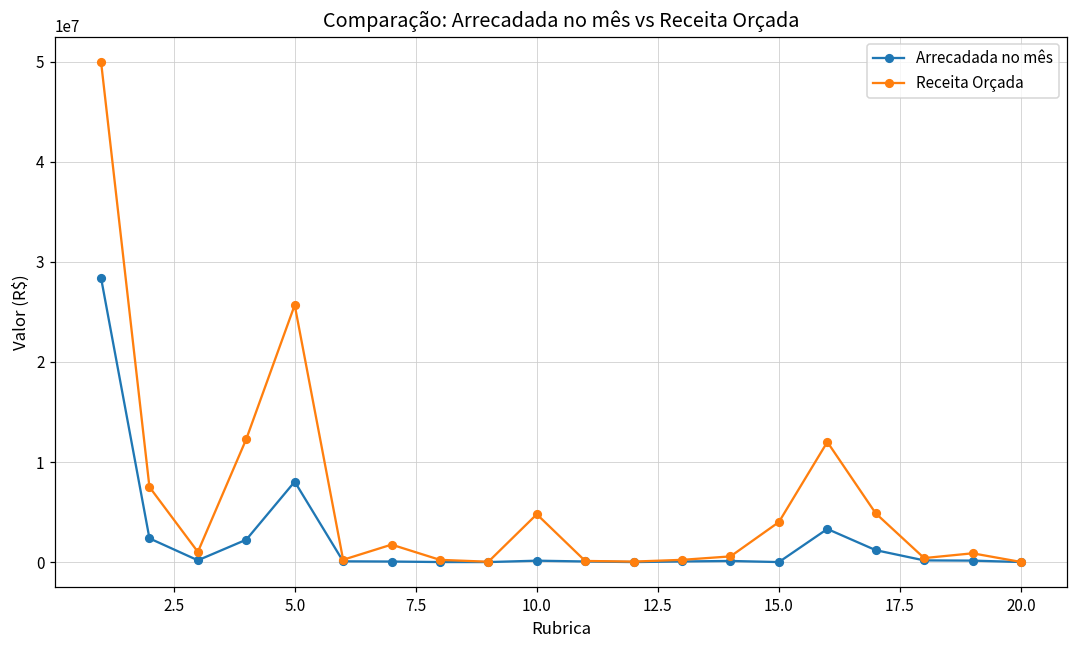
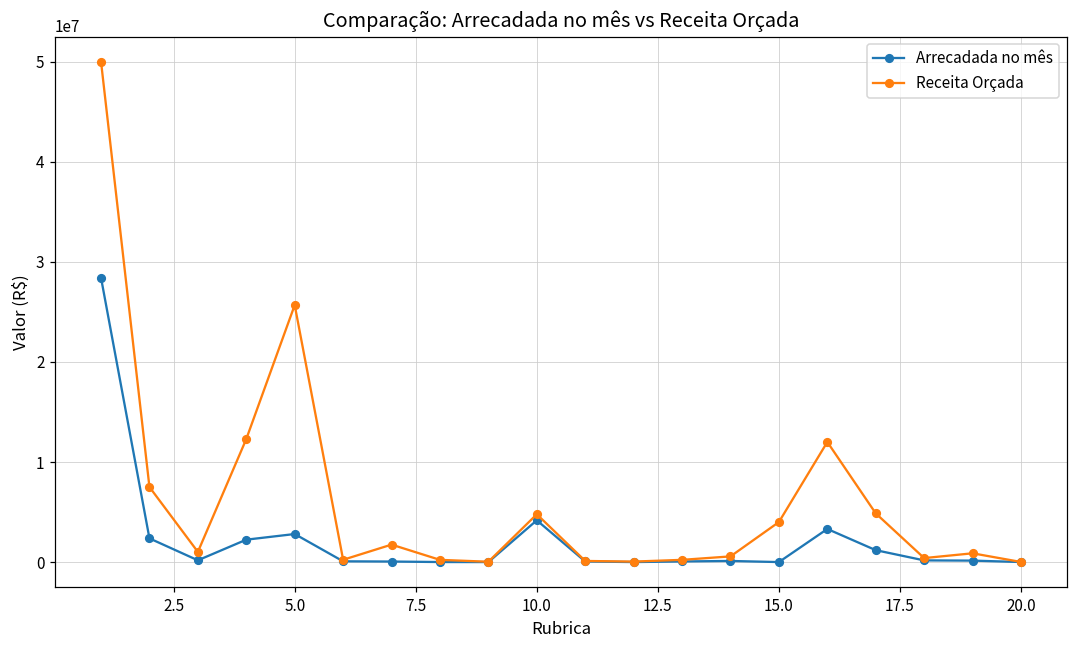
  {
    "Arrecadada no mês": {
-     "5.0": 8000000,
-     "10.0": 0,
+     "5.0": 3000000,
+     "10.0": 4000000,
      "15.0": 0
    },
    "Receita Orçada": {
      "5.0": 26000000,
      "10.0": 5000000,
      "15.0": 4000000
    }
  }
